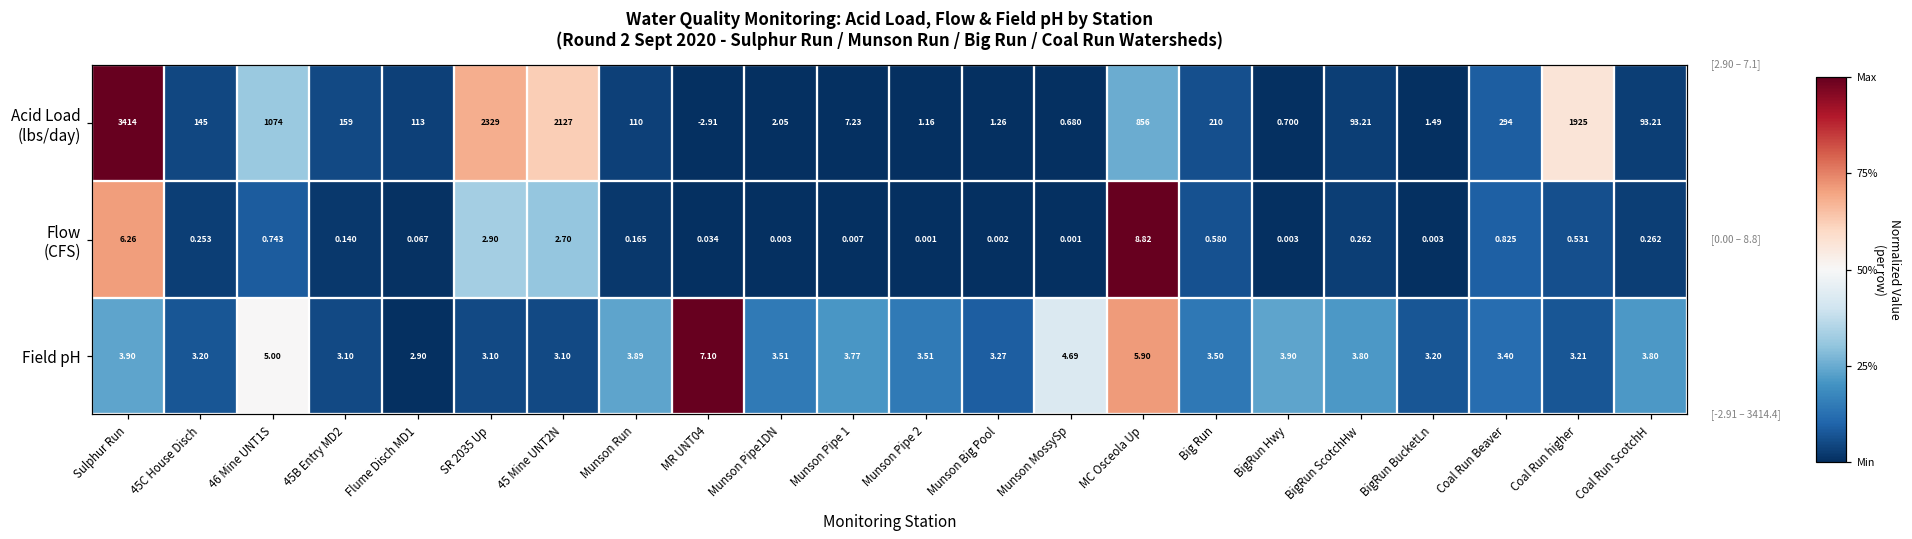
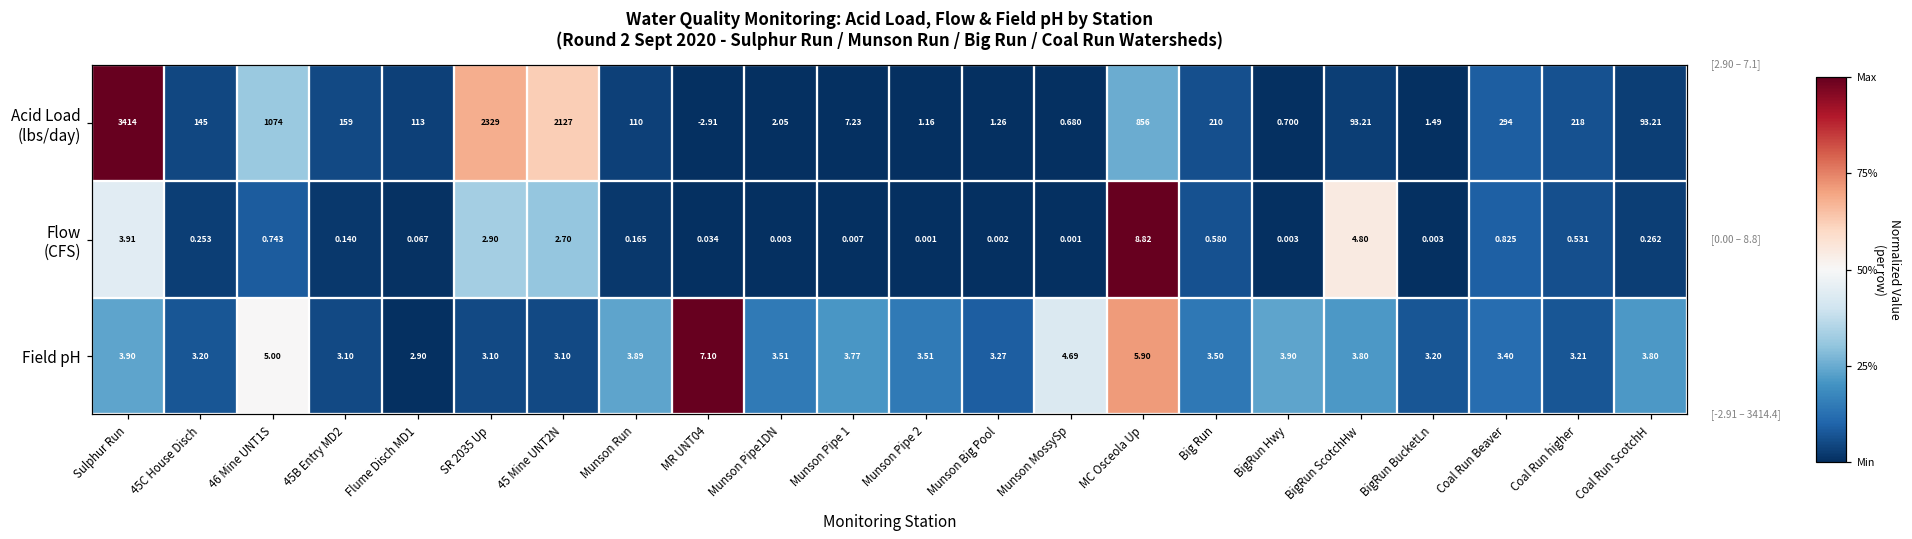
  {
    "Acid Load (lbs/day)": {
      "Sulphur Run": 3414,
      "45C House Disch": 145,
      "46 Mine UNT1S": 1074,
      "45B Entry MD2": 159,
      "Flume Disch MD1": 113,
      "SR 2035 Up": 2329,
      "45 Mine UNT2N": 2127,
      "Munson Run": 110,
      "MR UNT04": -2.91,
      "Munson Pipe1DN": 2.05,
      "Munson Pipe 1": 7.23,
      "Munson Pipe 2": 1.16,
      "Munson Big Pool": 1.26,
      "Munson MossySp": 0.680,
      "MC Osceola Up": 856,
      "Big Run": 210,
      "BigRun Hwy": 0.700,
      "BigRun ScotchHw": 93.21,
      "BigRun BucketLn": 1.49,
      "Coal Run Beaver": 294,
-     "Coal Run higher": 1925,
+     "Coal Run higher": 218,
      "Coal Run ScotchH": 93.21
    },
    "Flow (CFS)": {
-     "Sulphur Run": 6.26,
+     "Sulphur Run": 3.91,
      "45C House Disch": 0.253,
      "46 Mine UNT1S": 0.743,
      "45B Entry MD2": 0.140,
      "Flume Disch MD1": 0.067,
      "SR 2035 Up": 2.90,
      "45 Mine UNT2N": 2.70,
      "Munson Run": 0.165,
      "MR UNT04": 0.034,
      "Munson Pipe1DN": 0.003,
      "Munson Pipe 1": 0.007,
      "Munson Pipe 2": 0.001,
      "Munson Big Pool": 0.002,
      "Munson MossySp": 0.001,
      "MC Osceola Up": 8.82,
      "Big Run": 0.580,
      "BigRun Hwy": 0.003,
-     "BigRun ScotchHw": 0.262,
+     "BigRun ScotchHw": 4.80,
      "BigRun BucketLn": 0.003,
      "Coal Run Beaver": 0.825,
      "Coal Run higher": 0.531,
      "Coal Run ScotchH": 0.262
    },
    "Field pH": {
      "Sulphur Run": 3.90,
      "45C House Disch": 3.20,
      "46 Mine UNT1S": 5.00,
      "45B Entry MD2": 3.10,
      "Flume Disch MD1": 2.90,
      "SR 2035 Up": 3.10,
      "45 Mine UNT2N": 3.10,
      "Munson Run": 3.89,
      "MR UNT04": 7.10,
      "Munson Pipe1DN": 3.51,
      "Munson Pipe 1": 3.77,
      "Munson Pipe 2": 3.51,
      "Munson Big Pool": 3.27,
      "Munson MossySp": 4.69,
      "MC Osceola Up": 5.90,
      "Big Run": 3.50,
      "BigRun Hwy": 3.90,
      "BigRun ScotchHw": 3.80,
      "BigRun BucketLn": 3.20,
      "Coal Run Beaver": 3.40,
      "Coal Run higher": 3.21,
      "Coal Run ScotchH": 3.80
    }
  }
